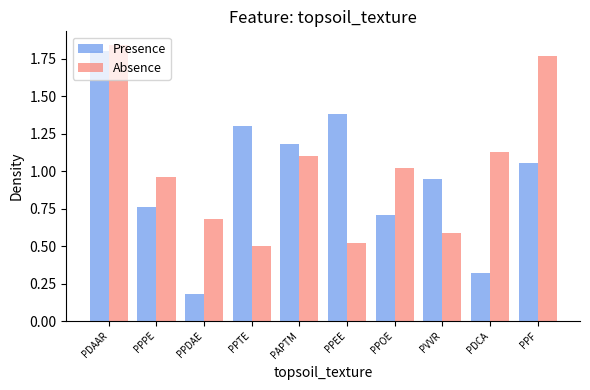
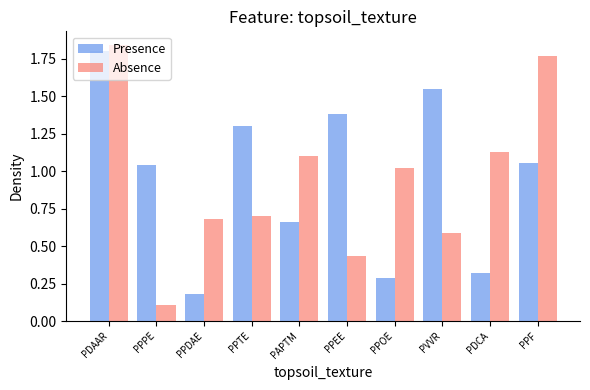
  {
    "Presence": {
-     "PPPE": 0.76,
+     "PPPE": 1.04,
      "PPDAE": 0.18,
      "PPTE": 1.30,
-     "PAPTM": 1.18,
+     "PAPTM": 0.66,
      "PPEE": 1.38,
-     "PPOE": 0.70,
-     "PVVR": 0.95,
+     "PPOE": 0.29,
+     "PVVR": 1.55,
      "PDCA": 0.32,
      "PPF": 1.06
    },
    "Absence": {
-     "PPPE": 0.96,
+     "PPPE": 0.11,
      "PPDAE": 0.68,
-     "PPTE": 0.5,
+     "PPTE": 0.7,
      "PAPTM": 1.10,
-     "PPEE": 0.52,
+     "PPEE": 0.43,
      "PPOE": 1.02,
      "PVVR": 0.59,
      "PDCA": 1.13,
      "PPF": 1.77
    }
  }
